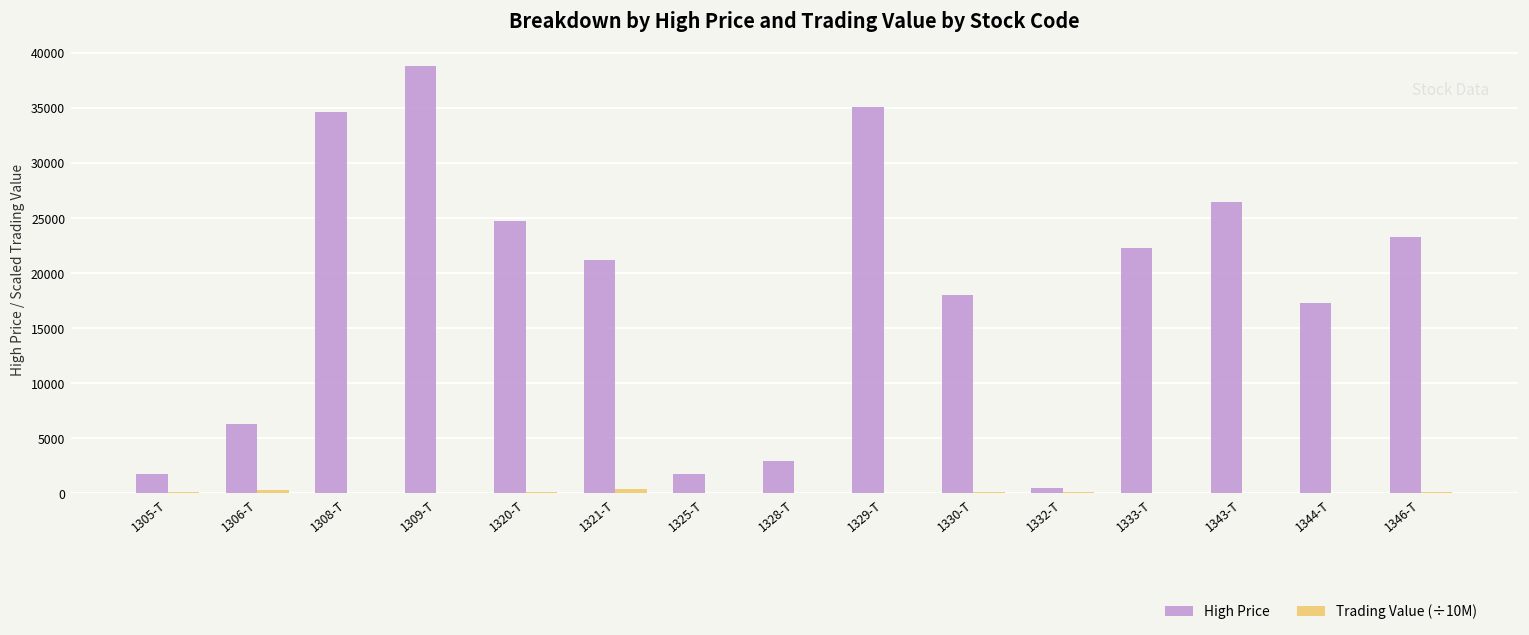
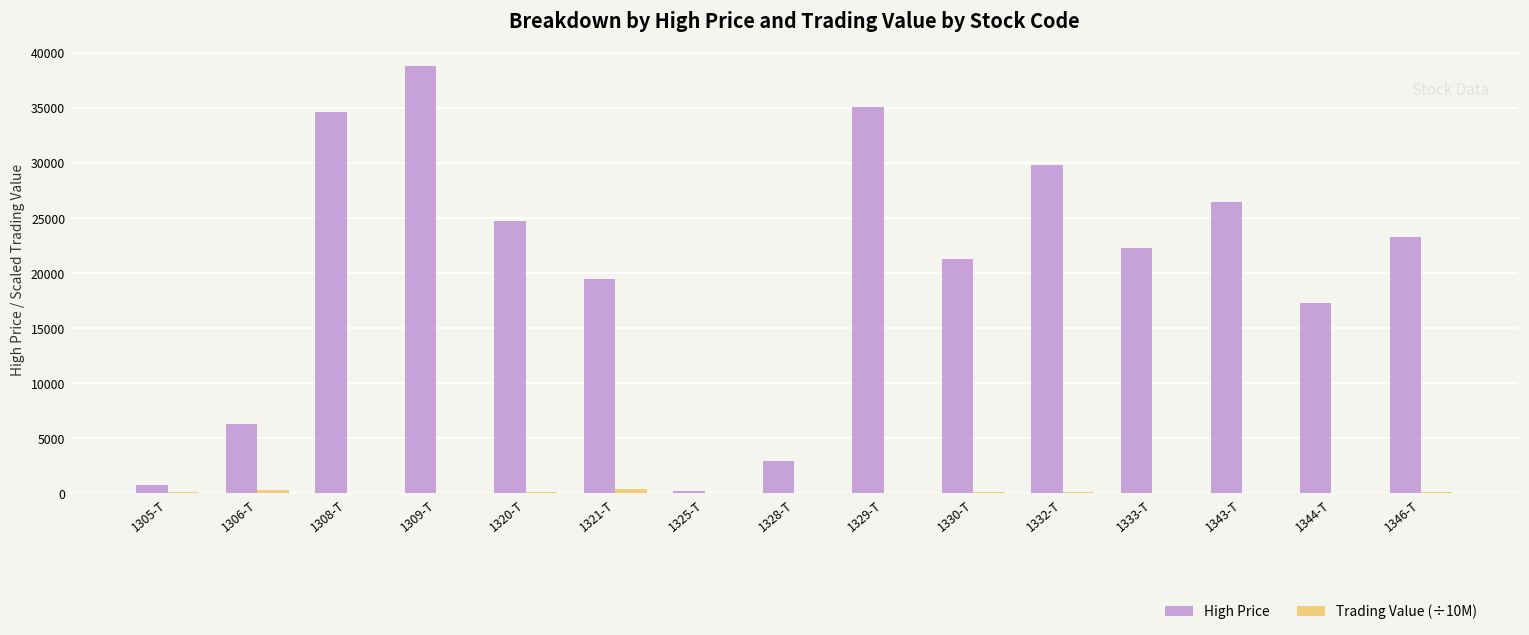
  {
    "High Price": {
-     "1305-T": 1700,
+     "1305-T": 700,
      "1306-T": 6300,
      "1308-T": 34600,
      "1309-T": 38800,
      "1320-T": 24700,
-     "1321-T": 21200,
-     "1325-T": 1700,
+     "1321-T": 19400,
+     "1325-T": 200,
      "1328-T": 2900,
      "1329-T": 35100,
-     "1330-T": 18000,
-     "1332-T": 400,
+     "1330-T": 21300,
+     "1332-T": 29800,
      "1333-T": 22300,
      "1343-T": 26400,
      "1344-T": 17200,
      "1346-T": 23300
    },
    "Trading Value (÷10M)": {
      "1306-T": 300,
      "1321-T": 400
    }
  }
